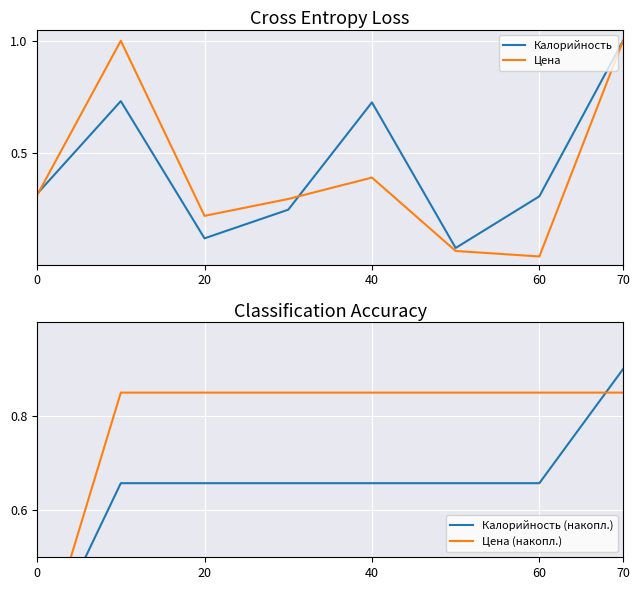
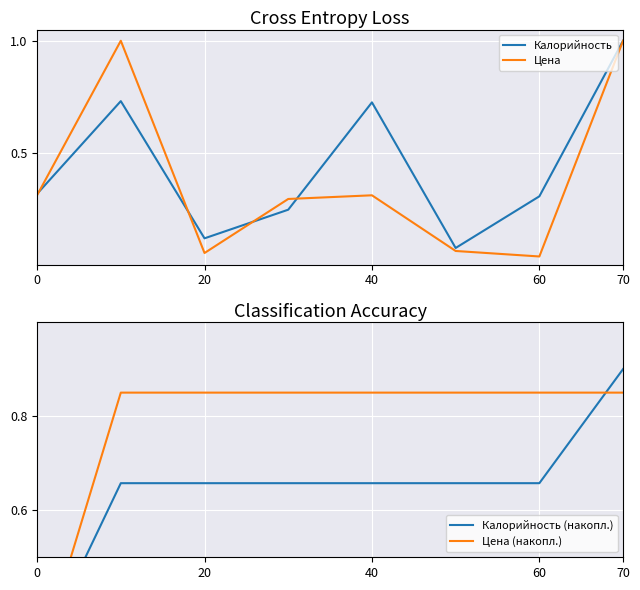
  {
    "Cross Entropy Loss": {
      "Калорийность": {
        "20": 0.12,
        "40": 0.73,
        "60": 0.31
      },
      "Цена": {
-       "20": 0.22,
-       "40": 0.39,
+       "20": 0.05,
+       "40": 0.31,
        "60": 0.04
      }
    },
    "Classification Accuracy": {
      "Калорийность (накопл.)": {
        "20": 0.66,
        "40": 0.66,
        "60": 0.66,
        "70": 0.90
      },
      "Цена (накопл.)": {
        "20": 0.85,
        "40": 0.85,
        "60": 0.85,
        "70": 0.85
      }
    }
  }
